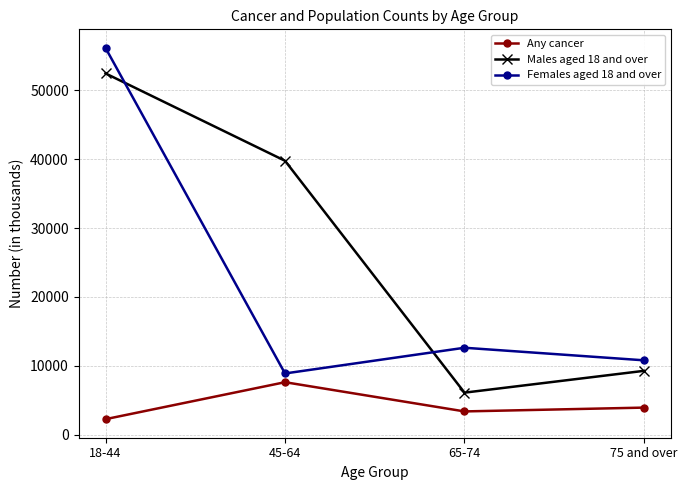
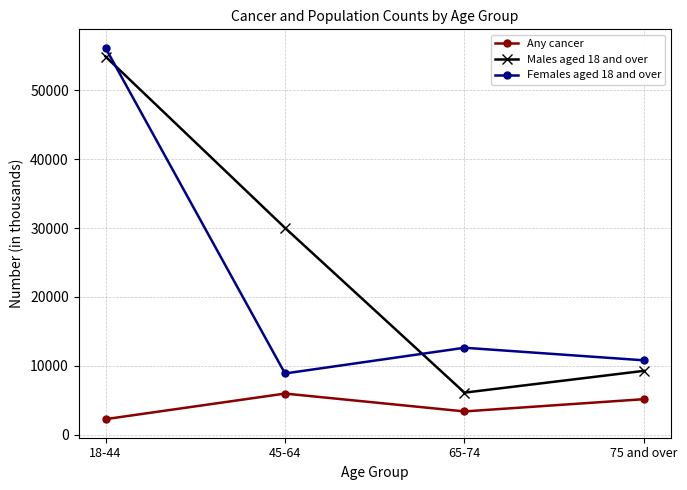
  {
    "Any cancer": {
      "18-44": 2000,
-     "45-64": 8000,
+     "45-64": 6000,
      "65-74": 3000,
-     "75 and over": 4000
+     "75 and over": 5000
    },
    "Males aged 18 and over": {
-     "18-44": 52000,
-     "45-64": 40000,
+     "18-44": 55000,
+     "45-64": 30000,
      "65-74": 6000,
      "75 and over": 9000
    },
    "Females aged 18 and over": {
      "18-44": 56000,
      "45-64": 9000,
      "65-74": 13000,
      "75 and over": 11000
    }
  }
